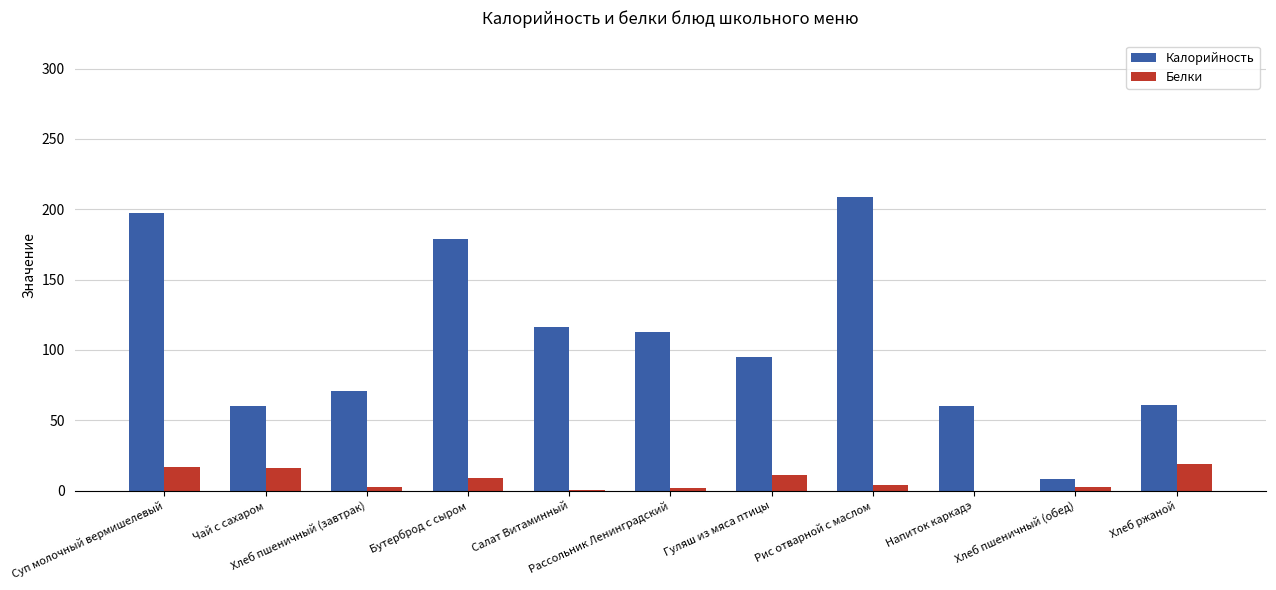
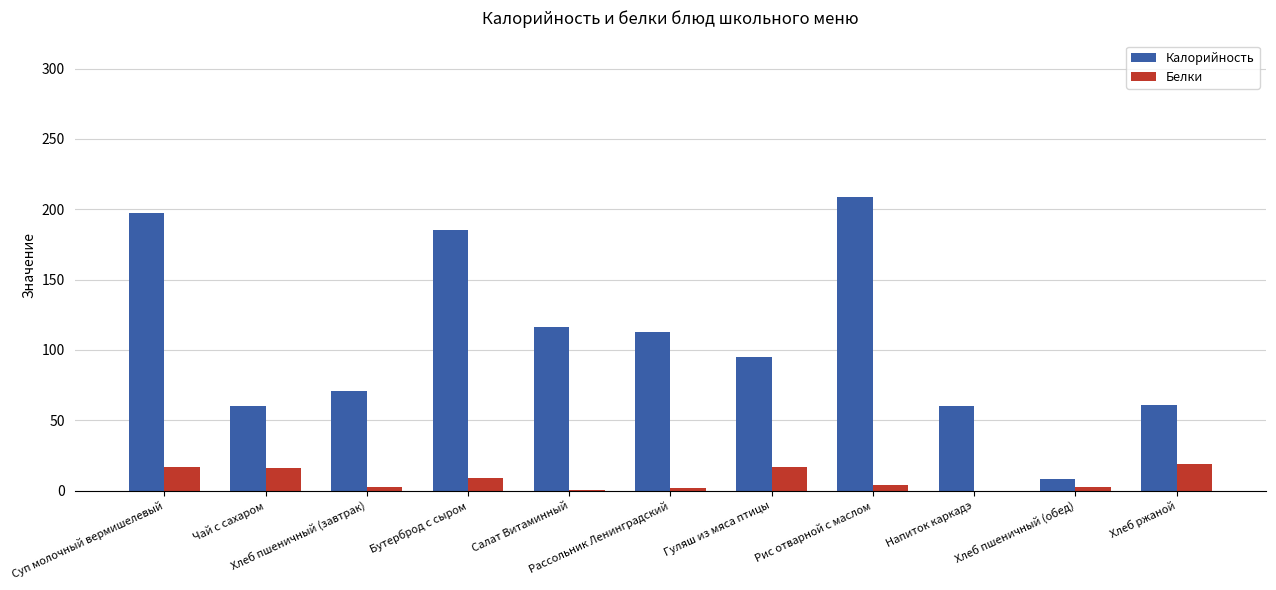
  {
    "Калорийность": {
      "Суп молочный вермишелевый": 198,
      "Чай с сахаром": 60,
      "Хлеб пшеничный (завтрак)": 71,
-     "Бутерброд с сыром": 179,
+     "Бутерброд с сыром": 185,
      "Салат Витаминный": 116,
      "Рассольник Ленинградский": 113,
      "Гуляш из мяса птицы": 95,
      "Рис отварной с маслом": 208,
      "Напиток каркадэ": 60,
      "Хлеб пшеничный (обед)": 8,
      "Хлеб ржаной": 61
    },
    "Белки": {
      "Суп молочный вермишелевый": 17,
      "Чай с сахаром": 16,
      "Хлеб пшеничный (завтрак)": 2,
      "Бутерброд с сыром": 9,
-     "Гуляш из мяса птицы": 11,
+     "Гуляш из мяса птицы": 17,
      "Рис отварной с маслом": 4,
      "Напиток каркадэ": 0,
      "Хлеб пшеничный (обед)": 2,
      "Хлеб ржаной": 19
    }
  }
